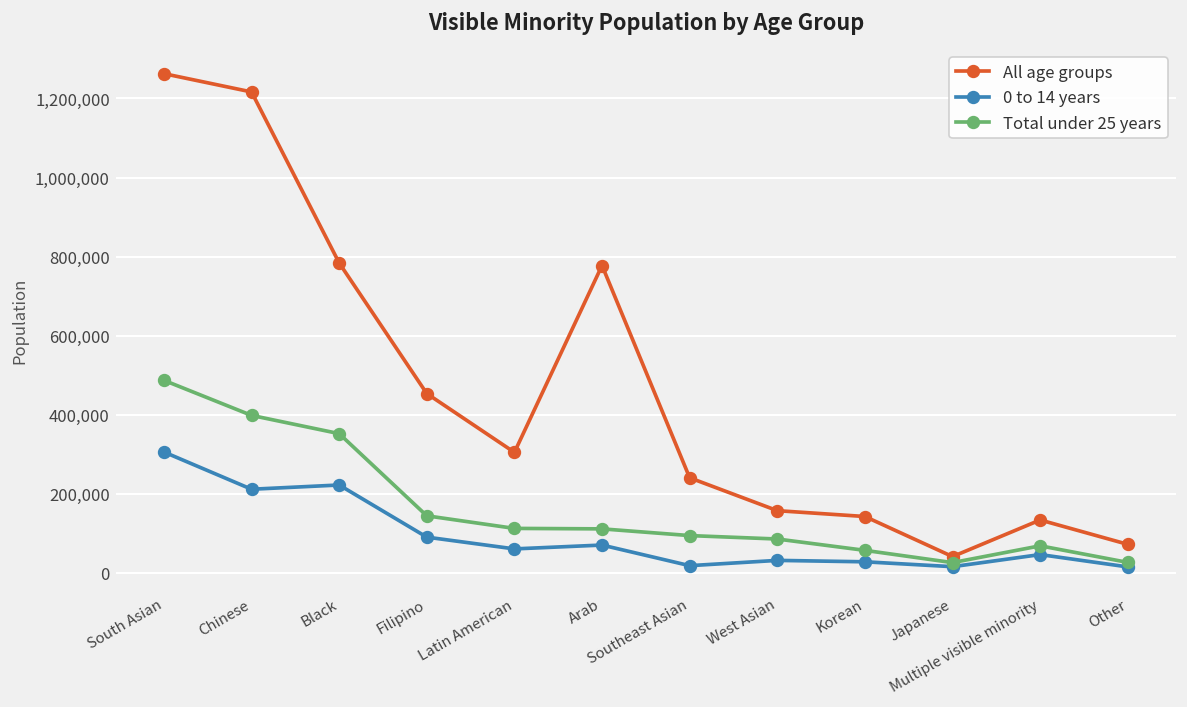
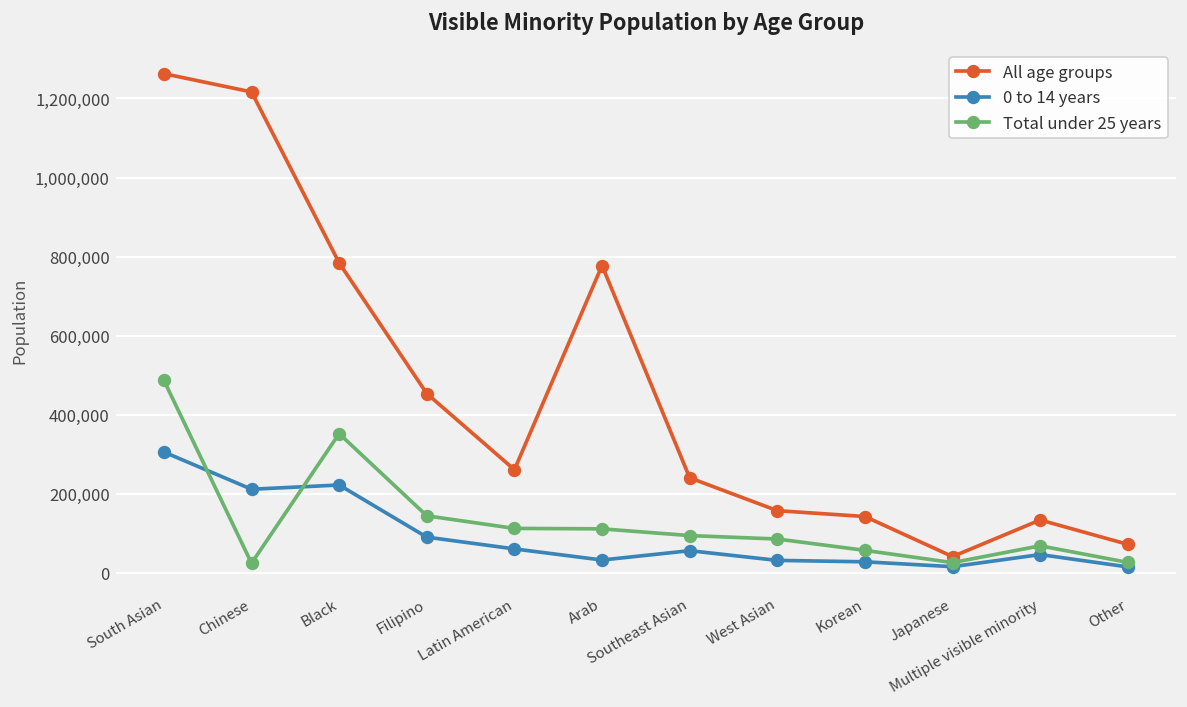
  {
    "All age groups": {
      "South Asian": "1,260,000",
      "Chinese": "1,220,000",
      "Black": "780,000",
      "Filipino": "450,000",
-     "Latin American": "300,000",
+     "Latin American": "260,000",
      "Arab": "780,000",
      "Southeast Asian": "240,000",
      "West Asian": "160,000",
      "Korean": "140,000",
      "Japanese": "40,000",
      "Multiple visible minority": "130,000",
      "Other": "70,000"
    },
    "0 to 14 years": {
      "South Asian": "310,000",
      "Chinese": "210,000",
      "Black": "220,000",
      "Filipino": "90,000",
      "Latin American": "60,000",
-     "Arab": "70,000",
-     "Southeast Asian": "20,000",
+     "Arab": "30,000",
+     "Southeast Asian": "60,000",
      "West Asian": "30,000",
      "Korean": "30,000",
      "Japanese": "10,000",
      "Multiple visible minority": "50,000",
      "Other": "10,000"
    },
    "Total under 25 years": {
      "South Asian": "490,000",
-     "Chinese": "400,000",
+     "Chinese": "20,000",
      "Black": "350,000",
      "Filipino": "140,000",
      "Latin American": "110,000",
      "Arab": "110,000",
      "Southeast Asian": "90,000",
      "West Asian": "80,000",
      "Korean": "60,000",
      "Japanese": "30,000",
      "Multiple visible minority": "70,000",
      "Other": "30,000"
    }
  }
